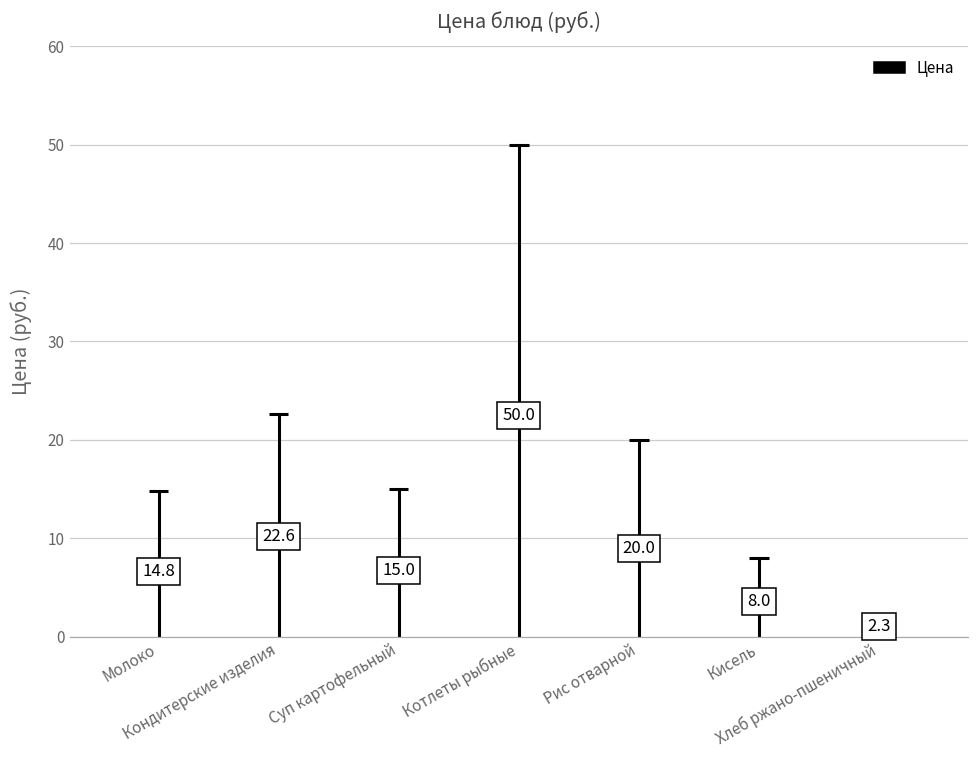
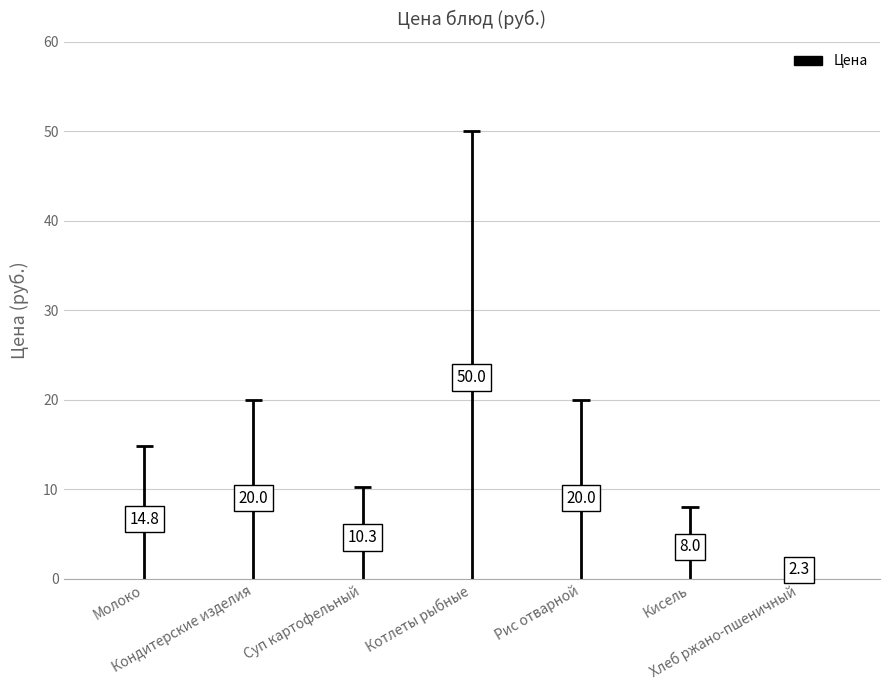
  {
-   "Кондитерские изделия": 22.6,
-   "Суп картофельный": 15.0
+   "Кондитерские изделия": 20.0,
+   "Суп картофельный": 10.3
  }
